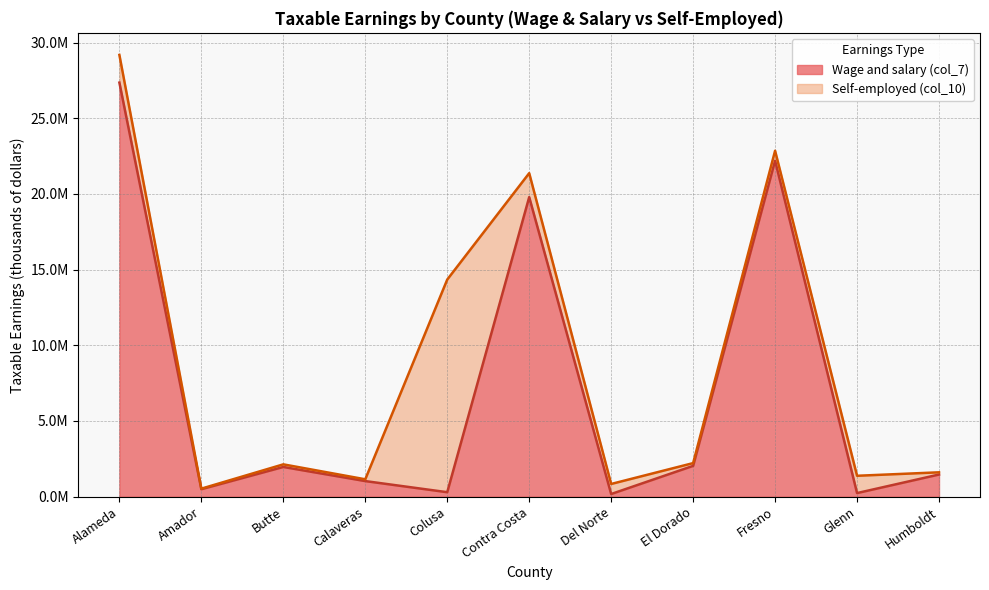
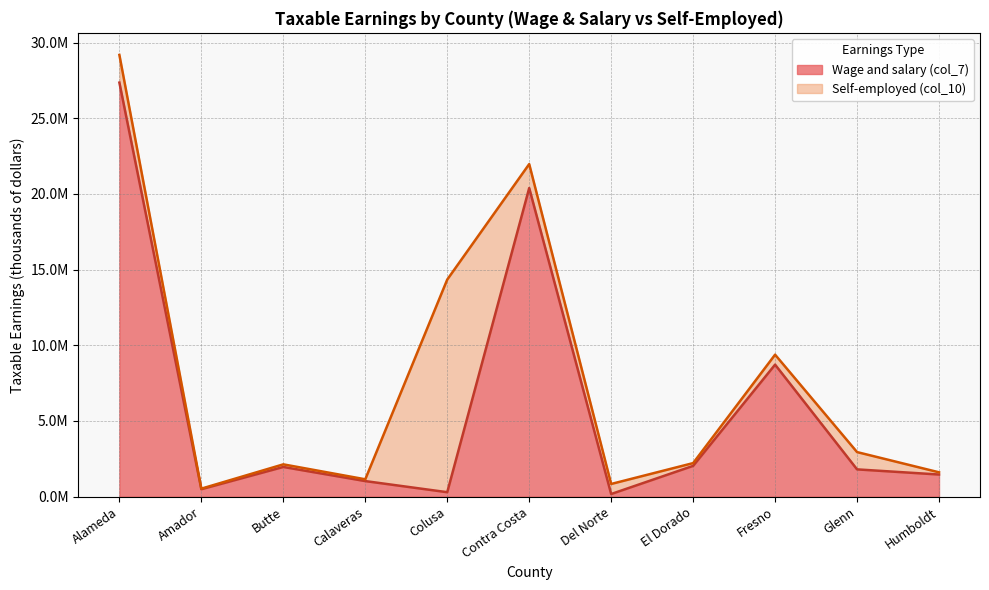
  {
    "Wage and salary (col_7)": {
      "Alameda": 27400000,
      "Butte": 2000000,
      "Colusa": 300000,
-     "Contra Costa": 19800000,
+     "Contra Costa": 20400000,
      "Del Norte": 200000,
      "El Dorado": 2000000,
-     "Fresno": 22200000,
-     "Glenn": 200000
+     "Fresno": 8700000,
+     "Glenn": 1800000
    },
    "Self-employed (col_10)": {
      "Alameda": 1800000,
      "Butte": 200000,
      "Colusa": 14000000,
      "Contra Costa": 1600000,
      "Del Norte": 700000,
      "El Dorado": 200000,
      "Fresno": 700000,
      "Glenn": 1100000
    }
  }
